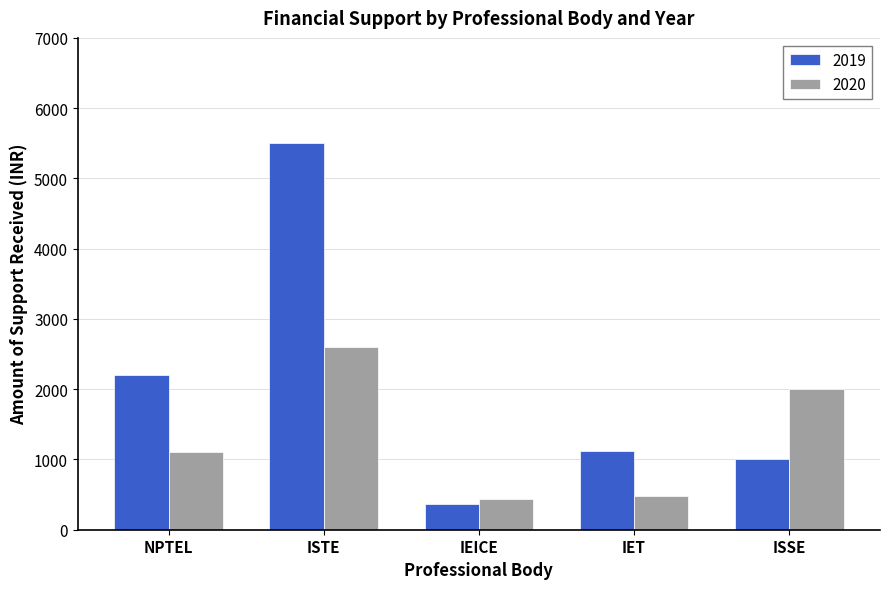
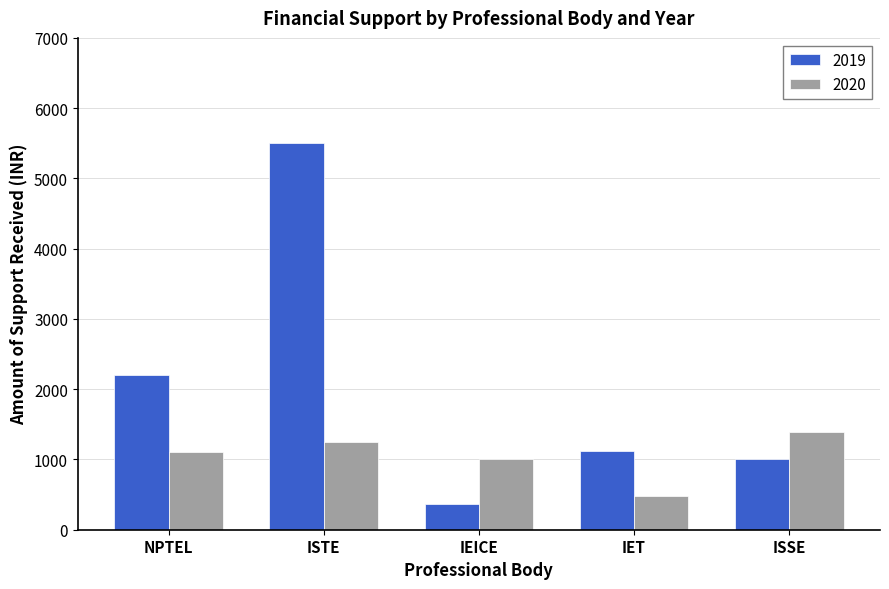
  {
    "2019": {
      "NPTEL": 2200,
      "ISTE": 5500,
      "IEICE": 400,
      "IET": 1100,
      "ISSE": 1000
    },
    "2020": {
      "NPTEL": 1100,
-     "ISTE": 2600,
-     "IEICE": 400,
+     "ISTE": 1300,
+     "IEICE": 1000,
      "IET": 500,
-     "ISSE": 2000
+     "ISSE": 1400
    }
  }
